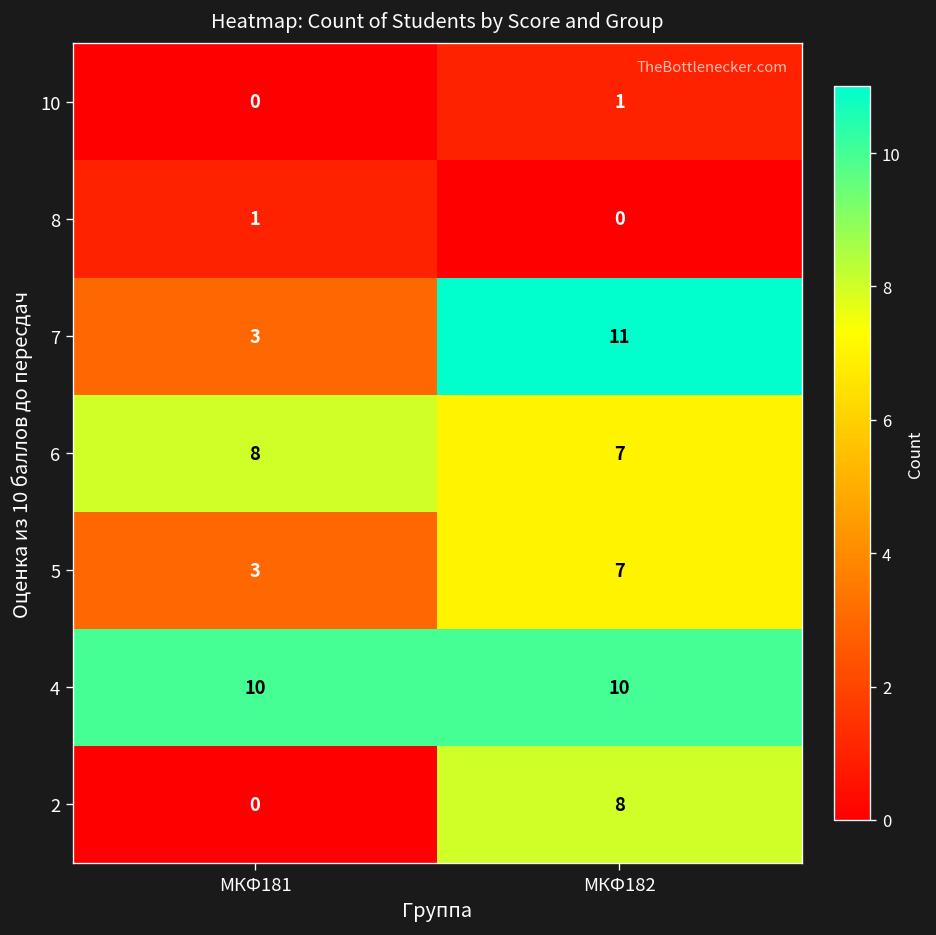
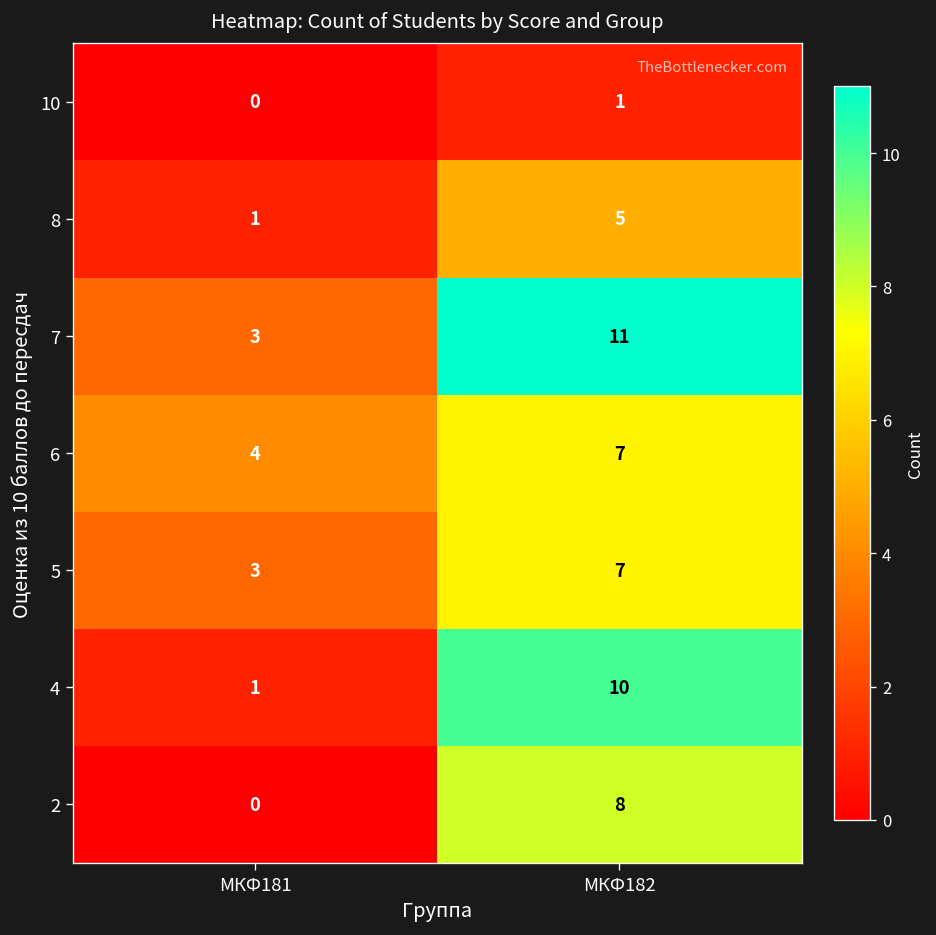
  {
    "10": {
      "МКФ181": 0
    },
    "8": {
      "МКФ181": 1,
-     "МКФ182": 0
+     "МКФ182": 5
    },
    "7": {
      "МКФ181": 3,
      "МКФ182": 11
    },
    "6": {
-     "МКФ181": 8,
+     "МКФ181": 4,
      "МКФ182": 7
    },
    "5": {
      "МКФ181": 3,
      "МКФ182": 7
    },
    "4": {
-     "МКФ181": 10,
+     "МКФ181": 1,
      "МКФ182": 10
    },
    "2": {
      "МКФ181": 0,
      "МКФ182": 8
    }
  }
